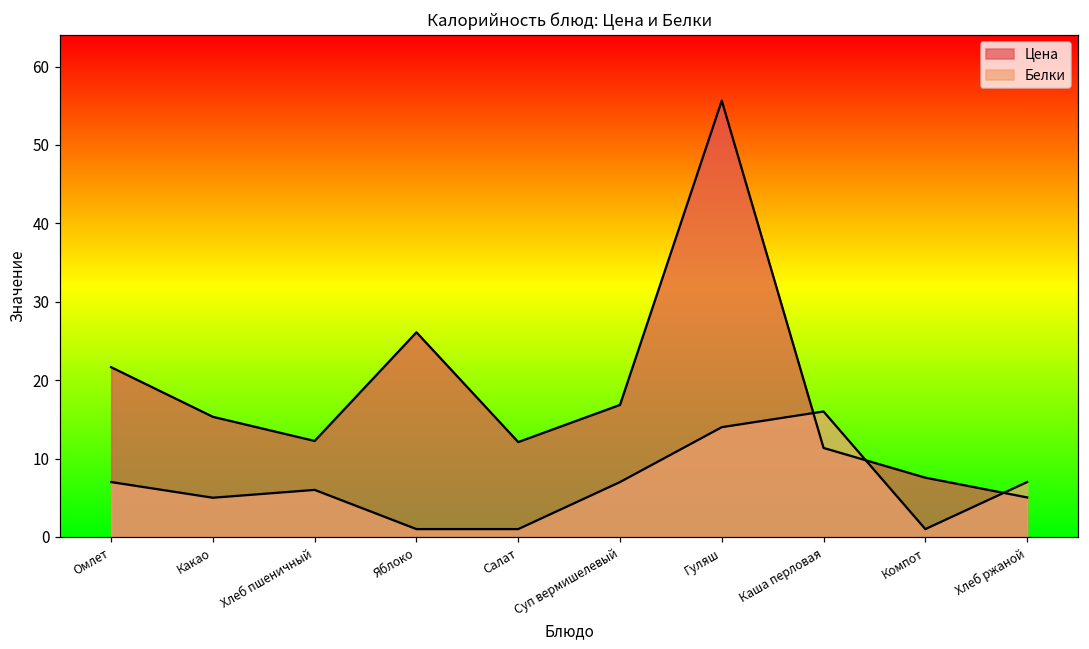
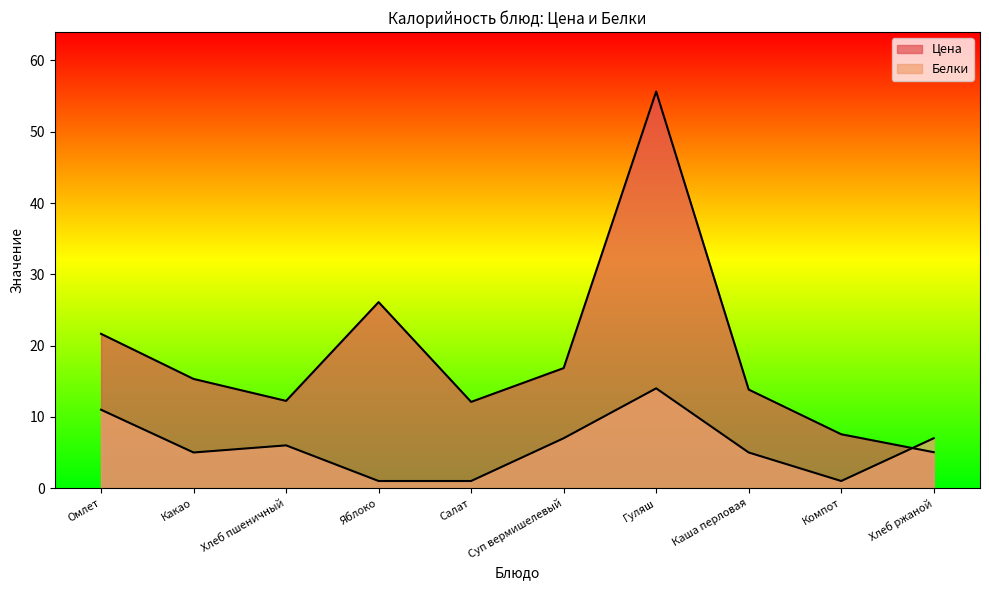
  {
    "Цена": {
      "Омлет": 22,
      "Какао": 15,
      "Хлеб пшеничный": 12,
      "Яблоко": 26,
      "Салат": 12,
      "Суп вермишелевый": 17,
      "Гуляш": 56,
-     "Каша перловая": 11,
+     "Каша перловая": 14,
      "Компот": 8,
      "Хлеб ржаной": 5
    },
    "Белки": {
-     "Омлет": 7,
+     "Омлет": 11,
      "Какао": 5,
      "Хлеб пшеничный": 6,
      "Яблоко": 1,
      "Салат": 1,
      "Суп вермишелевый": 7,
      "Гуляш": 14,
-     "Каша перловая": 16,
+     "Каша перловая": 5,
      "Компот": 1,
      "Хлеб ржаной": 7
    }
  }
